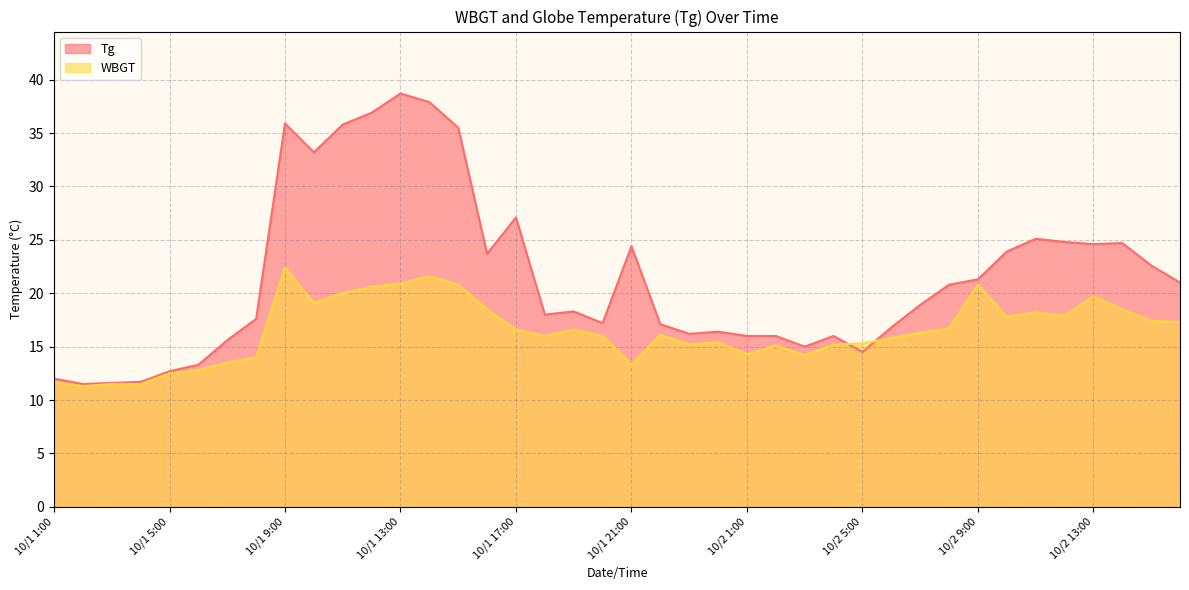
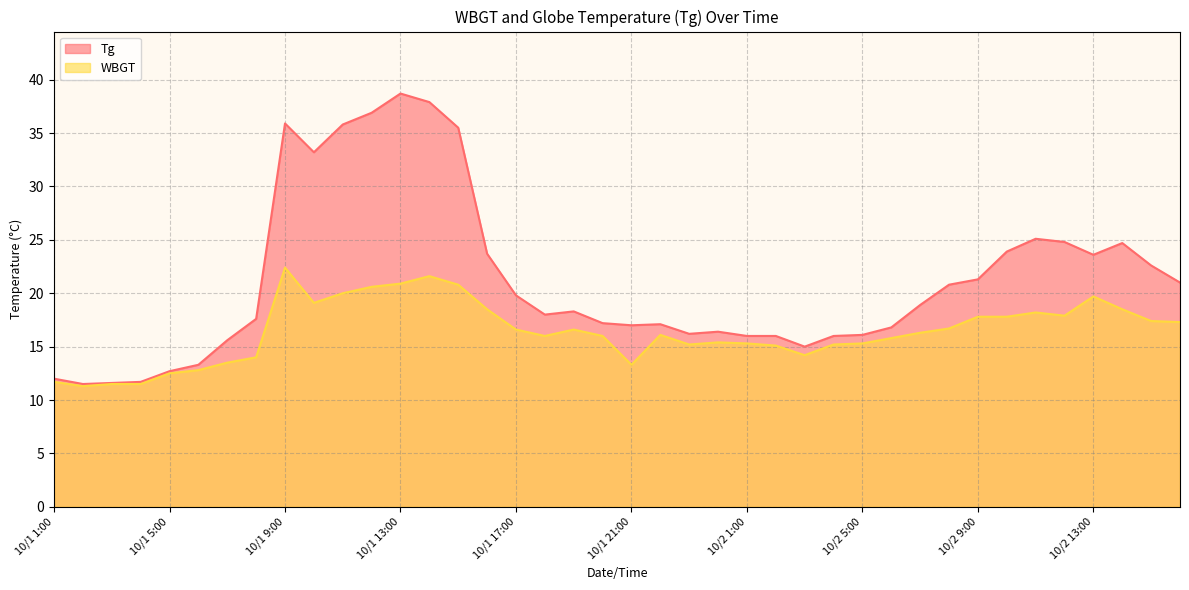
  {
    "Tg": {
      "10/1 1:00": 12.0,
      "10/1 9:00": 35.9,
      "10/1 13:00": 38.7,
-     "10/1 17:00": 27.1,
-     "10/1 21:00": 24.4,
+     "10/1 17:00": 19.8,
+     "10/1 21:00": 17.0,
      "10/2 1:00": 16.0,
-     "10/2 5:00": 14.5,
+     "10/2 5:00": 16.1,
      "10/2 9:00": 21.3,
-     "10/2 13:00": 24.6
+     "10/2 13:00": 23.6
    },
    "WBGT": {
      "10/1 1:00": 11.7,
      "10/1 9:00": 22.4,
      "10/1 13:00": 20.9,
      "10/1 17:00": 16.6,
      "10/1 21:00": 13.3,
-     "10/2 1:00": 14.3,
+     "10/2 1:00": 15.3,
      "10/2 5:00": 15.3,
-     "10/2 9:00": 20.8,
+     "10/2 9:00": 17.8,
      "10/2 13:00": 19.7
    }
  }
